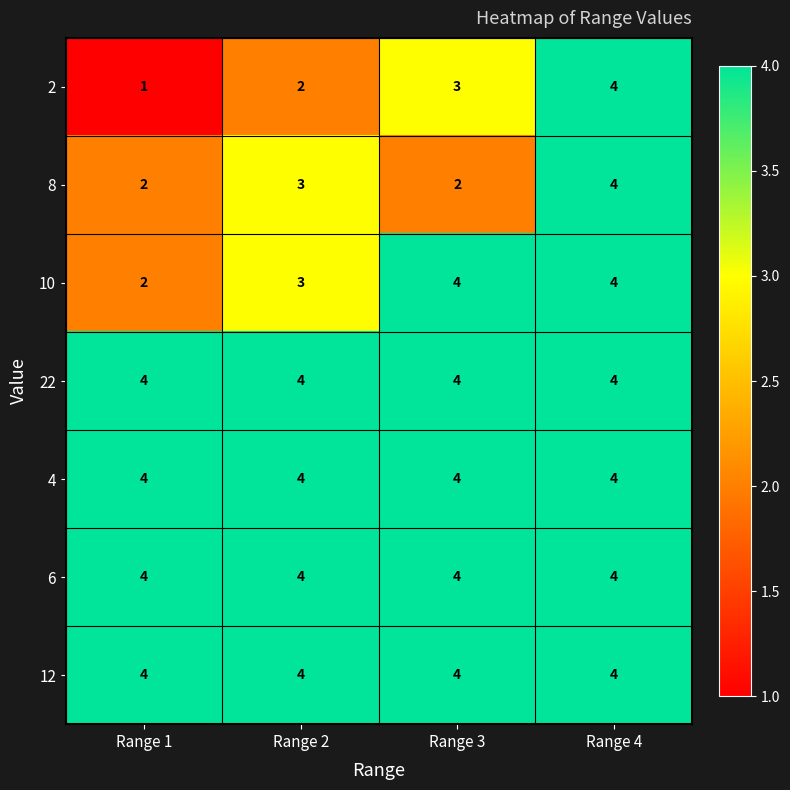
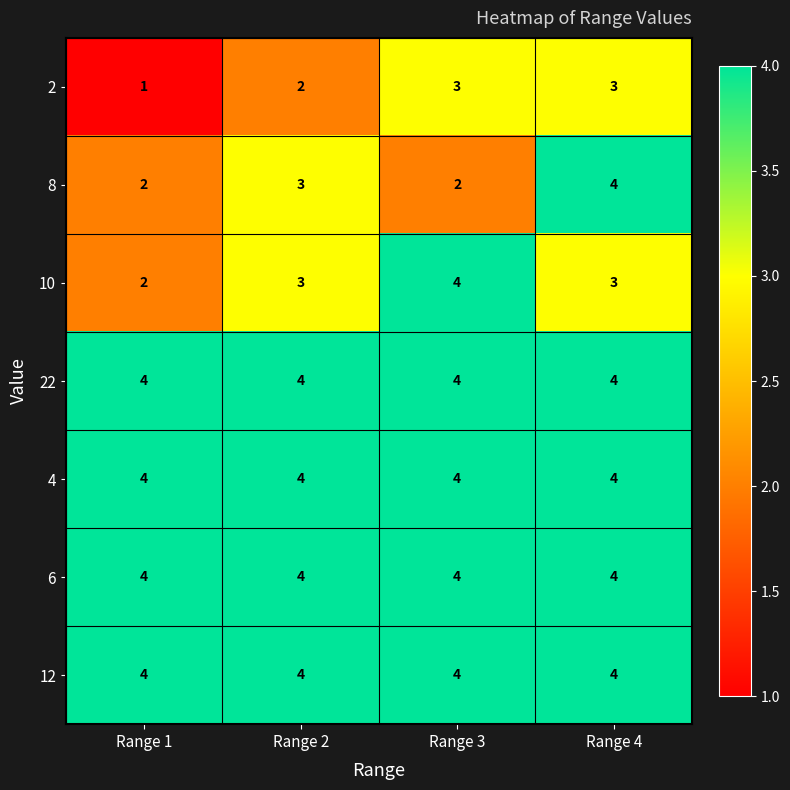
  {
    "2": {
      "Range 1": 1,
      "Range 2": 2,
      "Range 3": 3,
-     "Range 4": 4
+     "Range 4": 3
    },
    "8": {
      "Range 1": 2,
      "Range 2": 3,
      "Range 3": 2,
      "Range 4": 4
    },
    "10": {
      "Range 1": 2,
      "Range 2": 3,
      "Range 3": 4,
-     "Range 4": 4
+     "Range 4": 3
    },
    "22": {
      "Range 1": 4,
      "Range 2": 4,
      "Range 3": 4,
      "Range 4": 4
    },
    "4": {
      "Range 1": 4,
      "Range 2": 4,
      "Range 3": 4,
      "Range 4": 4
    },
    "6": {
      "Range 1": 4,
      "Range 2": 4,
      "Range 3": 4,
      "Range 4": 4
    },
    "12": {
      "Range 1": 4,
      "Range 2": 4,
      "Range 3": 4,
      "Range 4": 4
    }
  }
